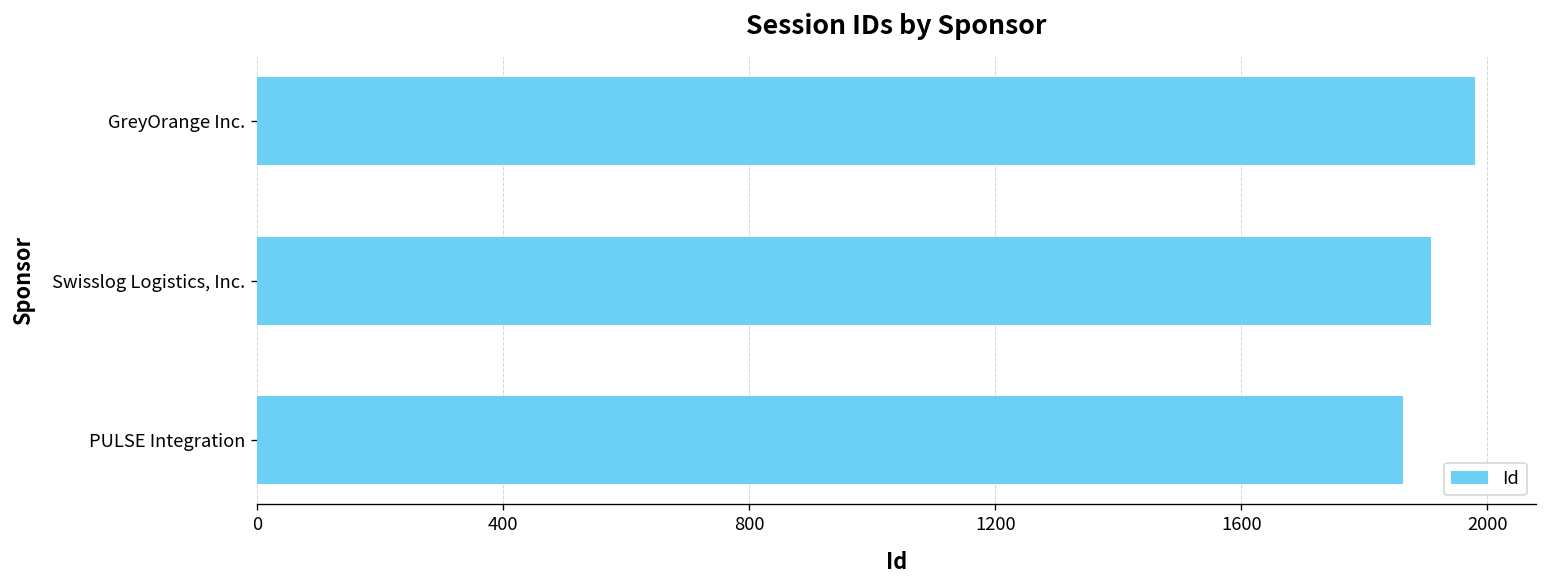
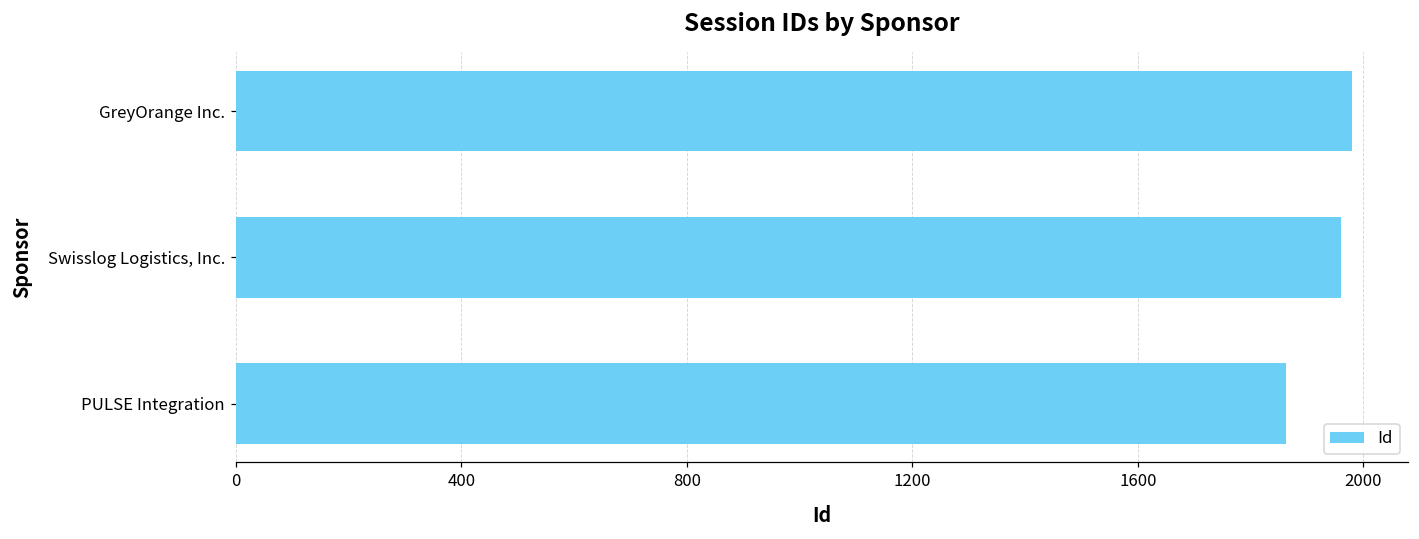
  {
    "GreyOrange Inc.": 1980,
-   "Swisslog Logistics, Inc.": 1910,
+   "Swisslog Logistics, Inc.": 1960,
    "PULSE Integration": 1860
  }
